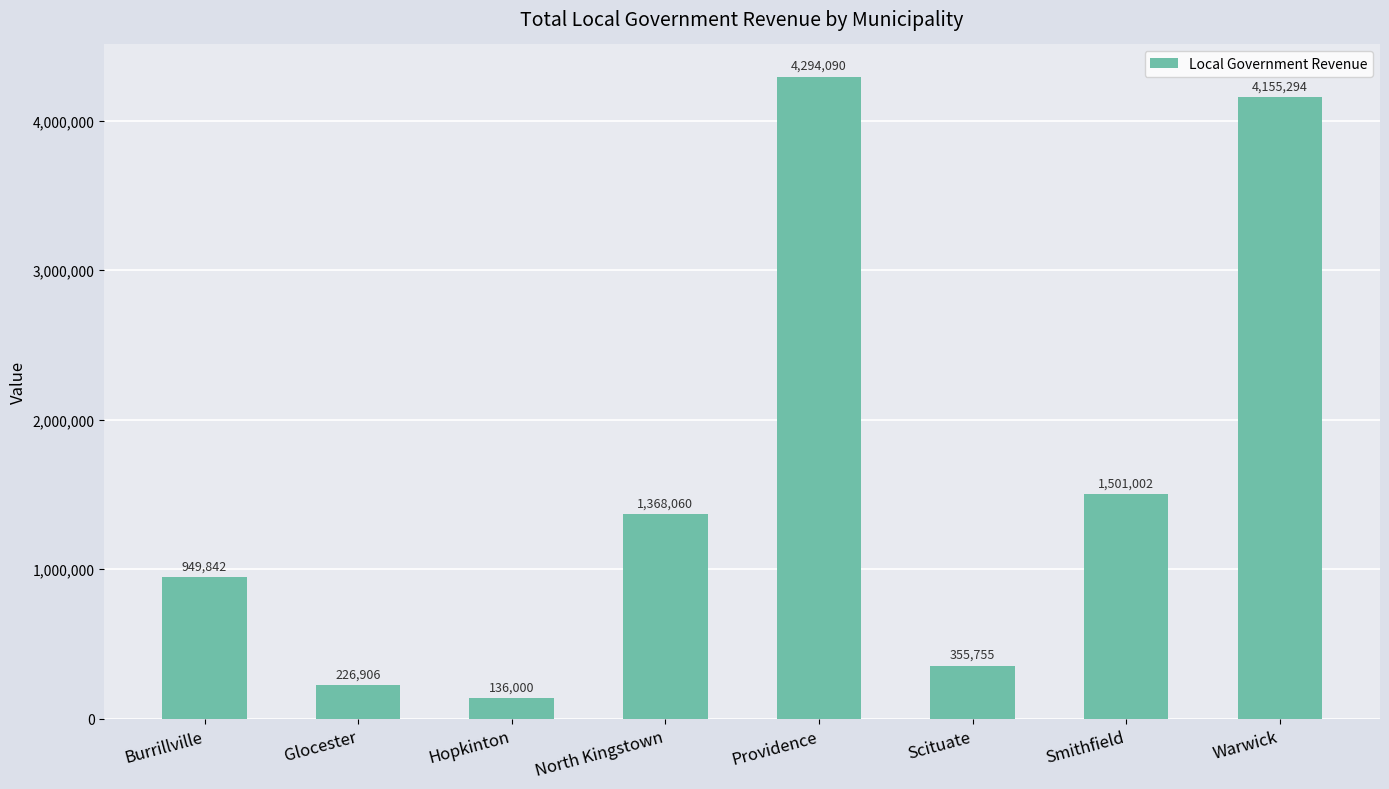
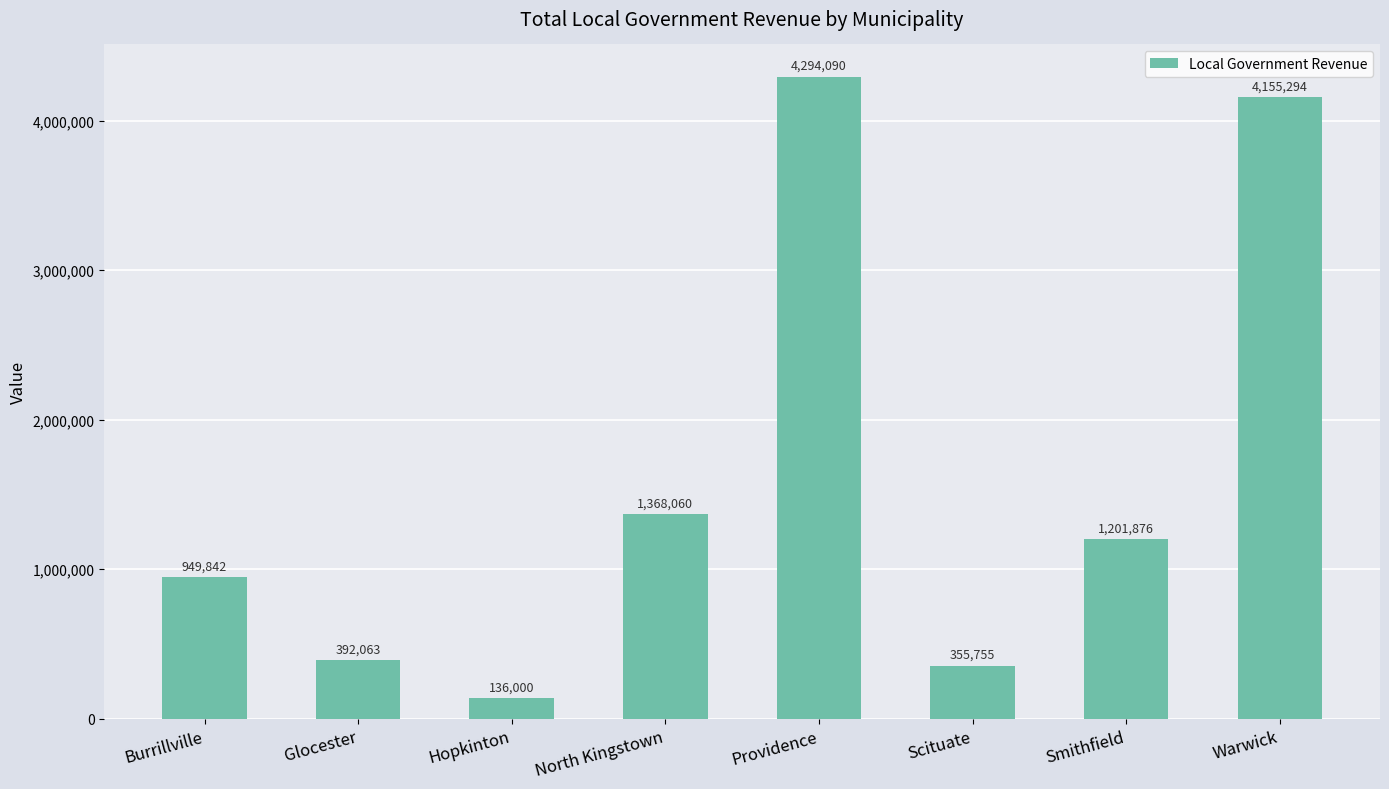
  {
    "Burrillville": "949,842",
-   "Glocester": "226,906",
+   "Glocester": "392,063",
    "Hopkinton": "136,000",
    "North Kingstown": "1,368,060",
    "Providence": "4,294,090",
    "Scituate": "355,755",
-   "Smithfield": "1,501,002",
+   "Smithfield": "1,201,876",
    "Warwick": "4,155,294"
  }
